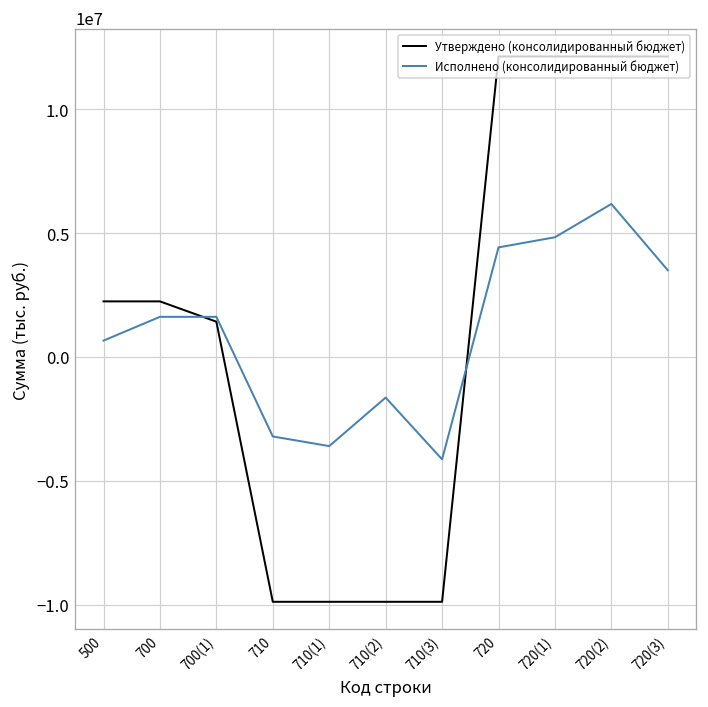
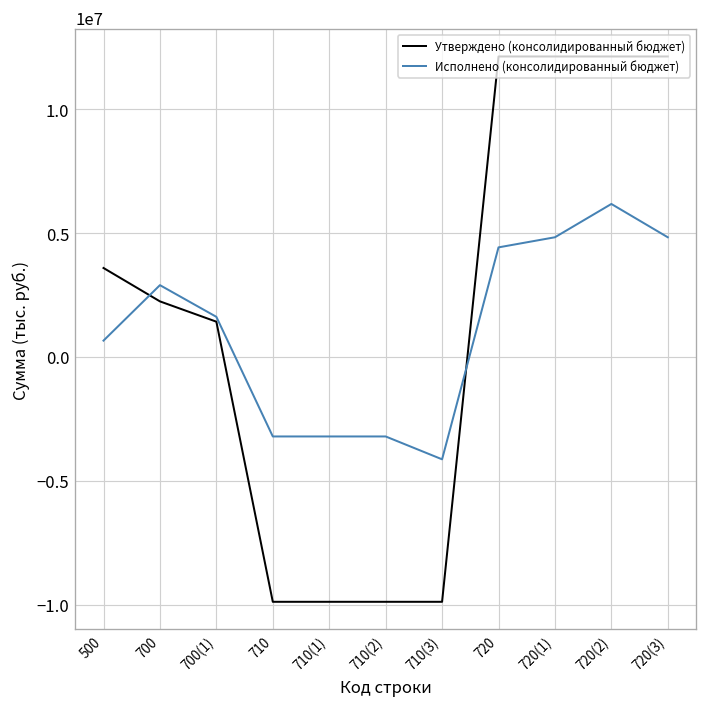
  {
    "Утверждено (консолидированный бюджет)": {
-     "500": 2200000,
+     "500": 3600000,
      "700": 2200000,
      "700(1)": 1400000,
      "710": -9900000,
      "710(1)": -9900000,
      "710(2)": -9900000,
      "710(3)": -9900000
    },
    "Исполнено (консолидированный бюджет)": {
      "500": 700000,
-     "700": 1600000,
+     "700": 2900000,
      "700(1)": 1600000,
      "710": -3200000,
-     "710(1)": -3600000,
-     "710(2)": -1600000,
+     "710(1)": -3200000,
+     "710(2)": -3200000,
      "710(3)": -4100000,
      "720": 4400000,
      "720(1)": 4800000,
      "720(2)": 6200000,
-     "720(3)": 3500000
+     "720(3)": 4800000
    }
  }
